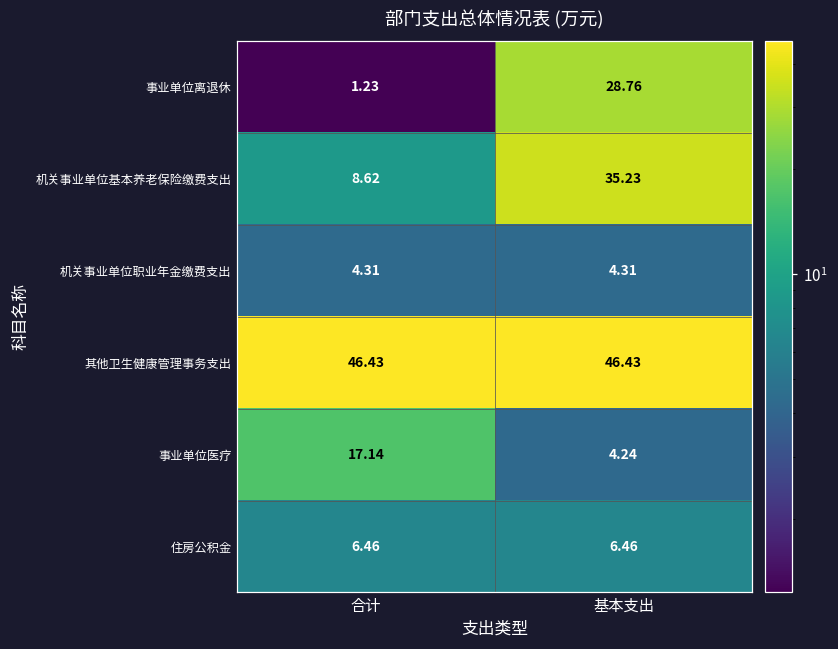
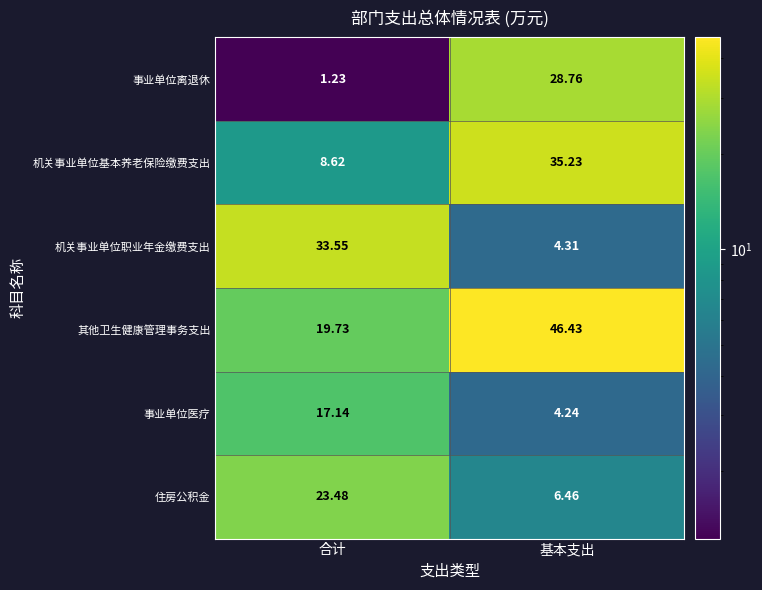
  {
    "事业单位离退休": {
      "合计": 1.23,
      "基本支出": 28.76
    },
    "机关事业单位基本养老保险缴费支出": {
      "合计": 8.62,
      "基本支出": 35.23
    },
    "机关事业单位职业年金缴费支出": {
-     "合计": 4.31,
+     "合计": 33.55,
      "基本支出": 4.31
    },
    "其他卫生健康管理事务支出": {
-     "合计": 46.43,
+     "合计": 19.73,
      "基本支出": 46.43
    },
    "事业单位医疗": {
      "合计": 17.14,
      "基本支出": 4.24
    },
    "住房公积金": {
-     "合计": 6.46,
+     "合计": 23.48,
      "基本支出": 6.46
    }
  }
